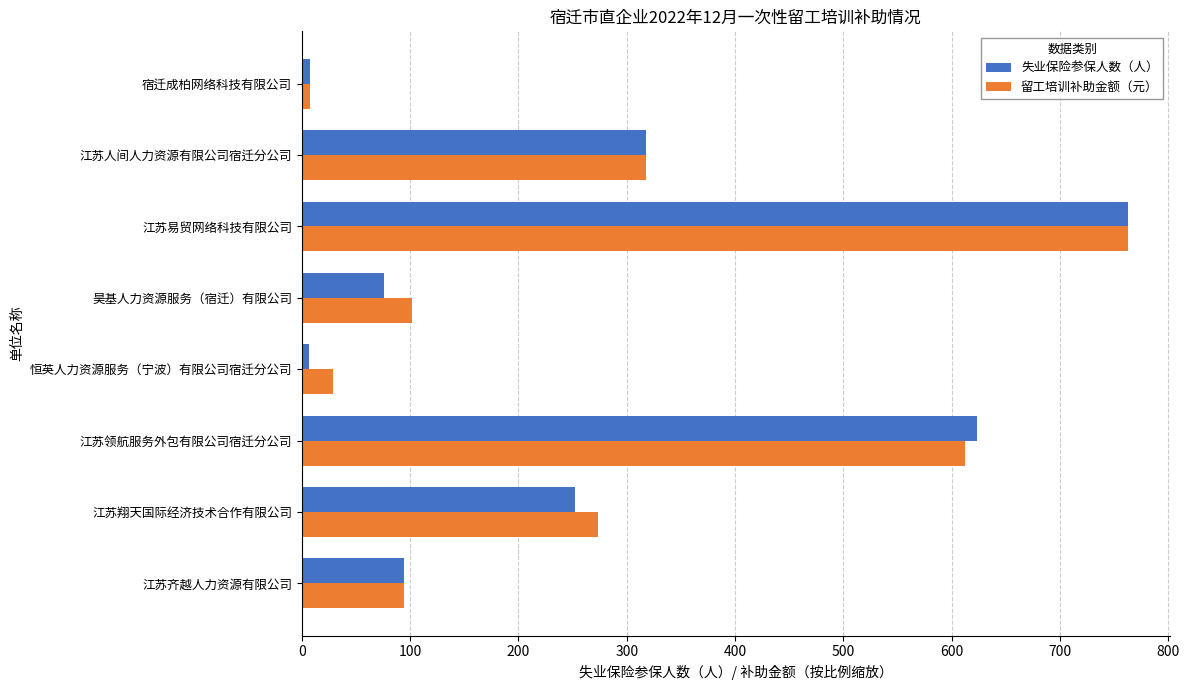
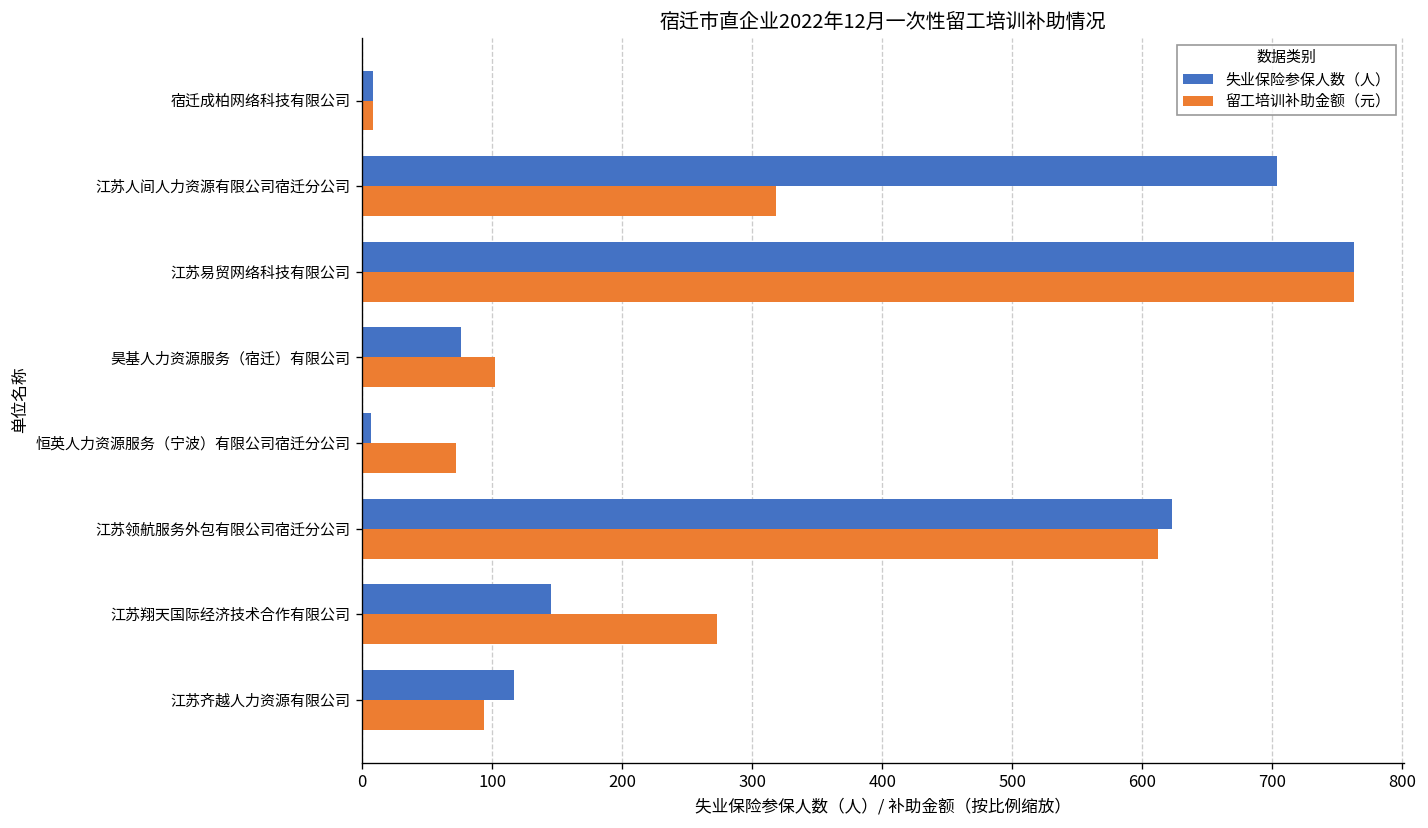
  {
    "失业保险参保人数（人）": {
      "宿迁成柏网络科技有限公司": 8,
-     "江苏人间人力资源有限公司宿迁分公司": 318,
+     "江苏人间人力资源有限公司宿迁分公司": 704,
      "江苏易贸网络科技有限公司": 763,
      "昊基人力资源服务（宿迁）有限公司": 76,
      "恒英人力资源服务（宁波）有限公司宿迁分公司": 7,
      "江苏领航服务外包有限公司宿迁分公司": 623,
-     "江苏翔天国际经济技术合作有限公司": 252,
-     "江苏齐越人力资源有限公司": 94
+     "江苏翔天国际经济技术合作有限公司": 145,
+     "江苏齐越人力资源有限公司": 117
    },
    "留工培训补助金额（元）": {
      "宿迁成柏网络科技有限公司": 8,
      "江苏人间人力资源有限公司宿迁分公司": 318,
      "江苏易贸网络科技有限公司": 763,
      "昊基人力资源服务（宿迁）有限公司": 102,
-     "恒英人力资源服务（宁波）有限公司宿迁分公司": 29,
+     "恒英人力资源服务（宁波）有限公司宿迁分公司": 72,
      "江苏领航服务外包有限公司宿迁分公司": 612,
      "江苏翔天国际经济技术合作有限公司": 273,
      "江苏齐越人力资源有限公司": 94
    }
  }
